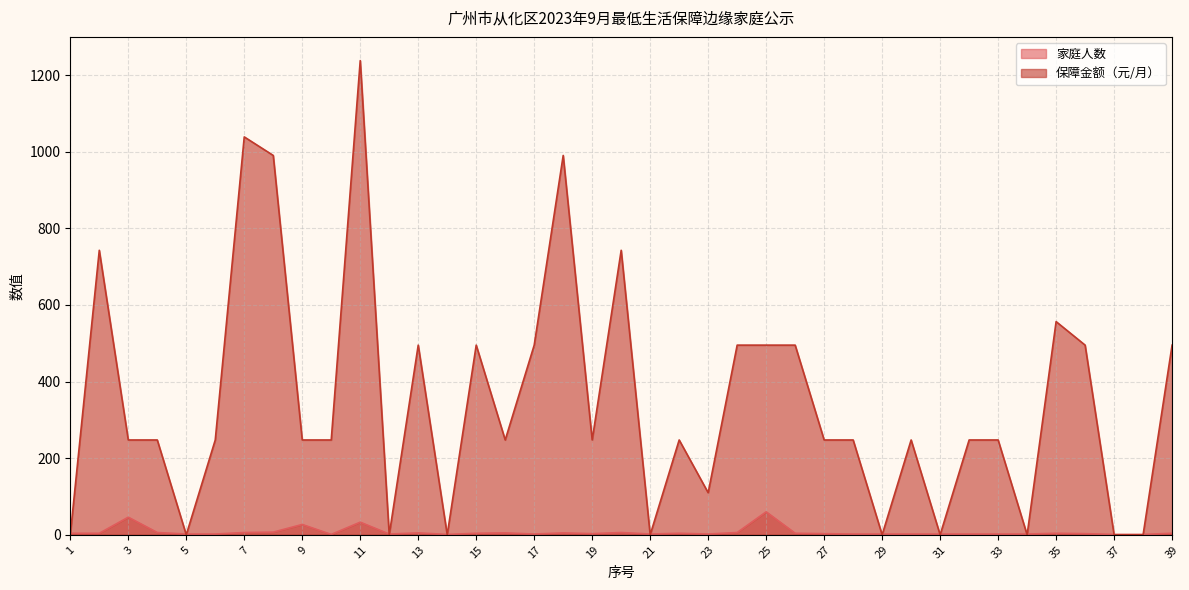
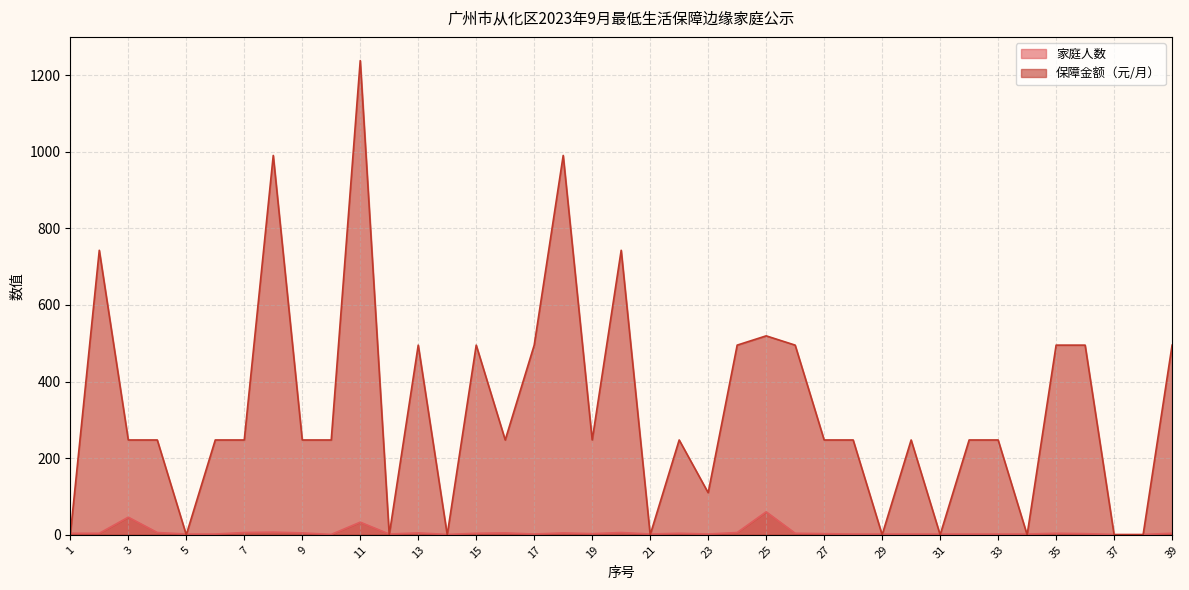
  {
    "家庭人数": {
      "3": 50,
      "7": 10,
-     "9": 30,
+     "9": 10,
      "11": 30,
      "13": 10,
      "15": 0,
      "17": 0,
      "19": 0,
      "23": 0,
      "25": 60,
      "27": 0,
      "33": 0,
      "35": 0,
      "39": 0
    },
    "保障金额（元/月）": {
      "3": 250,
-     "7": 1040,
+     "7": 250,
      "9": 250,
      "11": 1240,
      "13": 500,
      "15": 500,
      "17": 500,
      "19": 250,
      "23": 110,
-     "25": 500,
+     "25": 520,
      "27": 250,
      "33": 250,
-     "35": 560,
+     "35": 500,
      "39": 500
    }
  }
